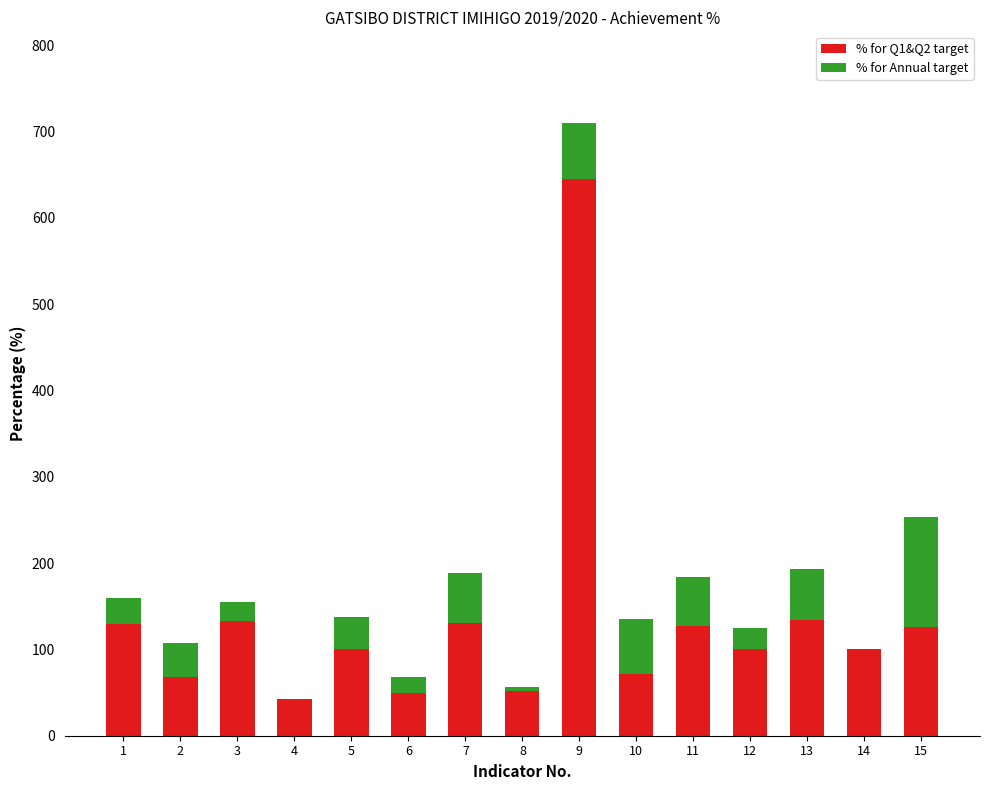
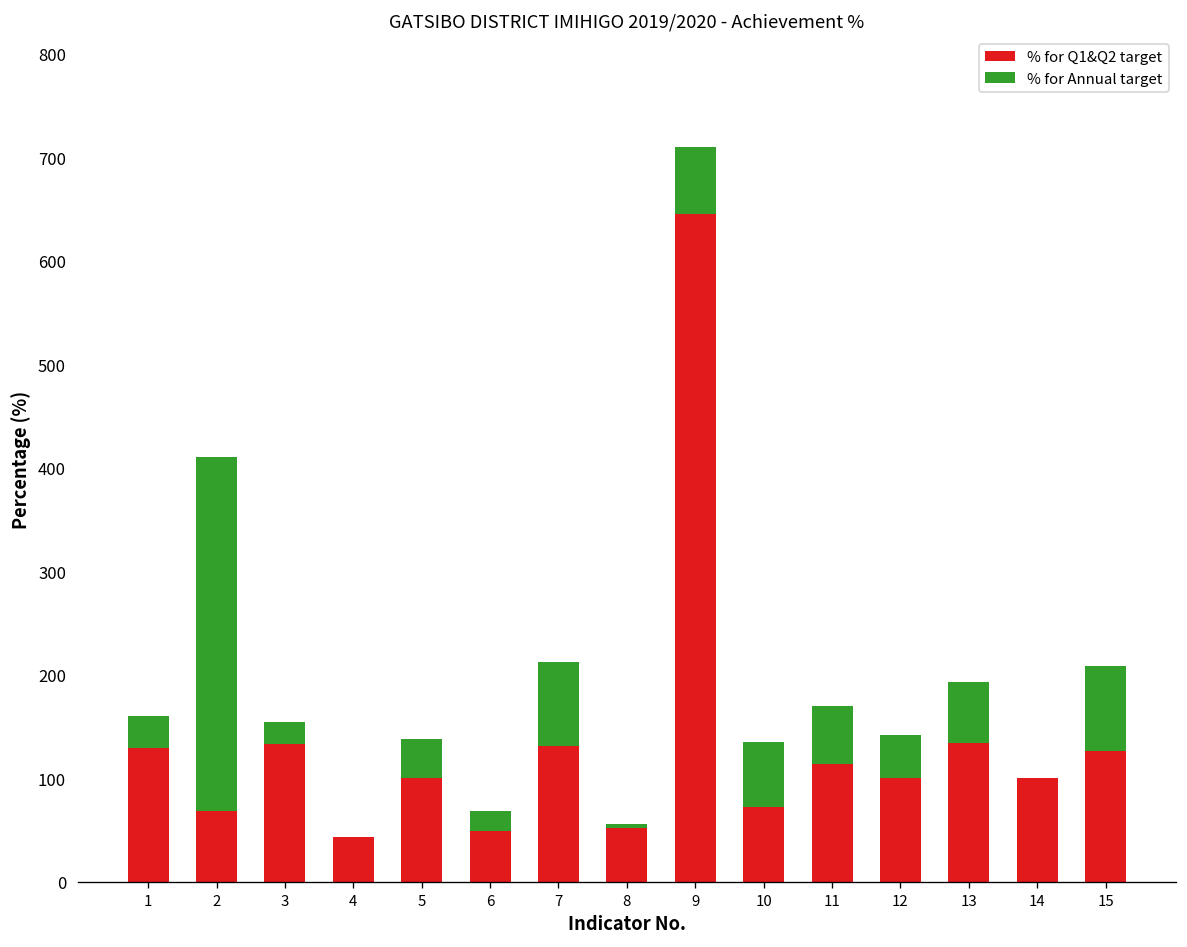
  {
    "% for Q1&Q2 target": {
      "1": 130,
      "2": 70,
      "3": 130,
      "4": 40,
      "5": 100,
      "6": 50,
      "7": 130,
      "8": 50,
      "9": 650,
      "10": 70,
-     "11": 130,
+     "11": 110,
      "12": 100,
      "13": 130,
      "14": 100,
      "15": 130
    },
    "% for Annual target": {
      "1": 30,
-     "2": 40,
+     "2": 340,
      "3": 20,
      "4": 0,
      "5": 40,
      "6": 20,
-     "7": 60,
+     "7": 80,
      "8": 0,
      "9": 60,
      "10": 60,
      "11": 60,
-     "12": 20,
+     "12": 40,
      "13": 60,
      "14": 0,
-     "15": 130
+     "15": 80
    }
  }
